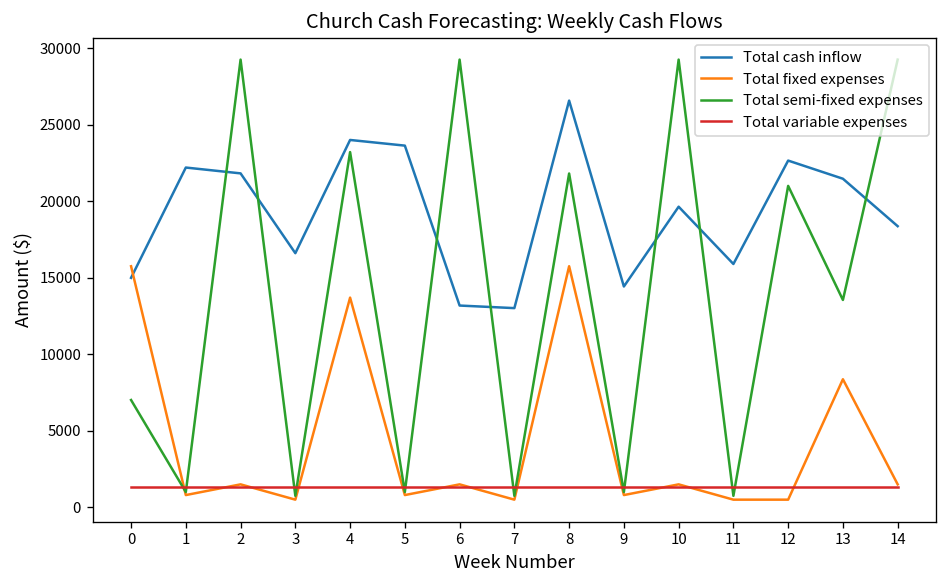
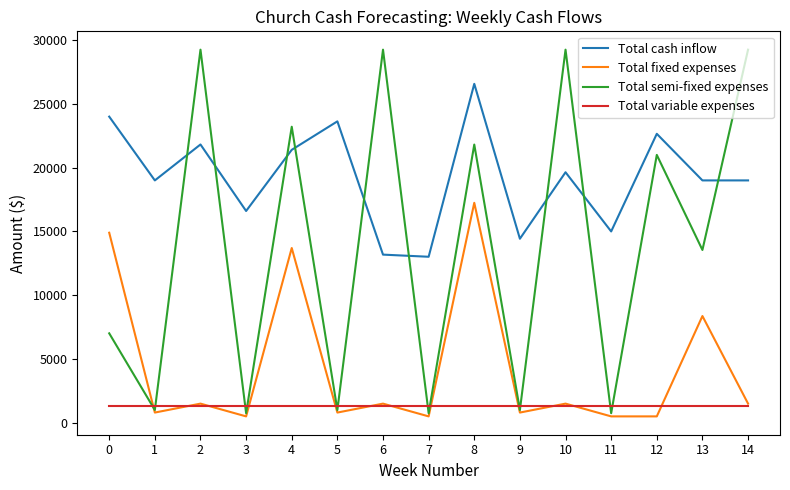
  {
    "Total cash inflow": {
-     "0": 15000,
-     "1": 22200,
+     "0": 24000,
+     "1": 19000,
      "2": 21800,
      "3": 16600,
-     "4": 24000,
+     "4": 21400,
      "5": 23600,
      "6": 13200,
      "7": 13000,
      "8": 26600,
      "9": 14400,
      "10": 19600,
-     "11": 15900,
+     "11": 15000,
      "12": 22700,
-     "13": 21500,
-     "14": 18400
+     "13": 19000,
+     "14": 19000
    },
    "Total fixed expenses": {
-     "0": 15800,
+     "0": 14900,
      "1": 800,
      "3": 500,
      "4": 13700,
      "5": 800,
      "7": 500,
-     "8": 15800,
+     "8": 17200,
      "9": 800,
      "11": 500,
      "12": 500,
      "13": 8400
    },
    "Total semi-fixed expenses": {
      "0": 7000,
      "1": 1000,
      "2": 29300,
      "3": 800,
      "4": 23200,
      "5": 1000,
      "6": 29300,
      "7": 800,
      "8": 21800,
      "9": 1000,
      "10": 29300,
      "11": 800,
      "12": 21000,
      "13": 13500
    },
    "Total variable expenses": {
      "0": 1400,
      "1": 1400,
      "3": 1400,
      "4": 1400,
      "5": 1400,
      "7": 1400,
      "8": 1400,
      "9": 1400,
      "11": 1400,
      "12": 1400,
      "13": 1400
    }
  }
